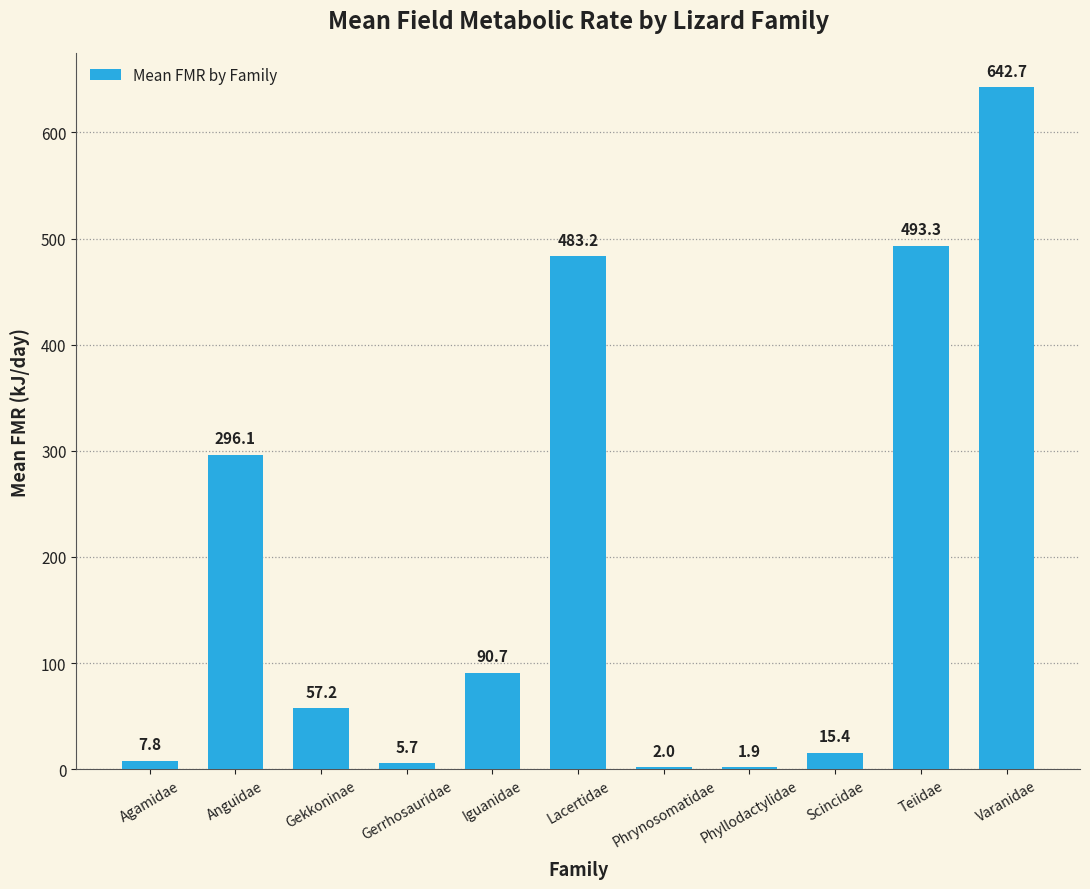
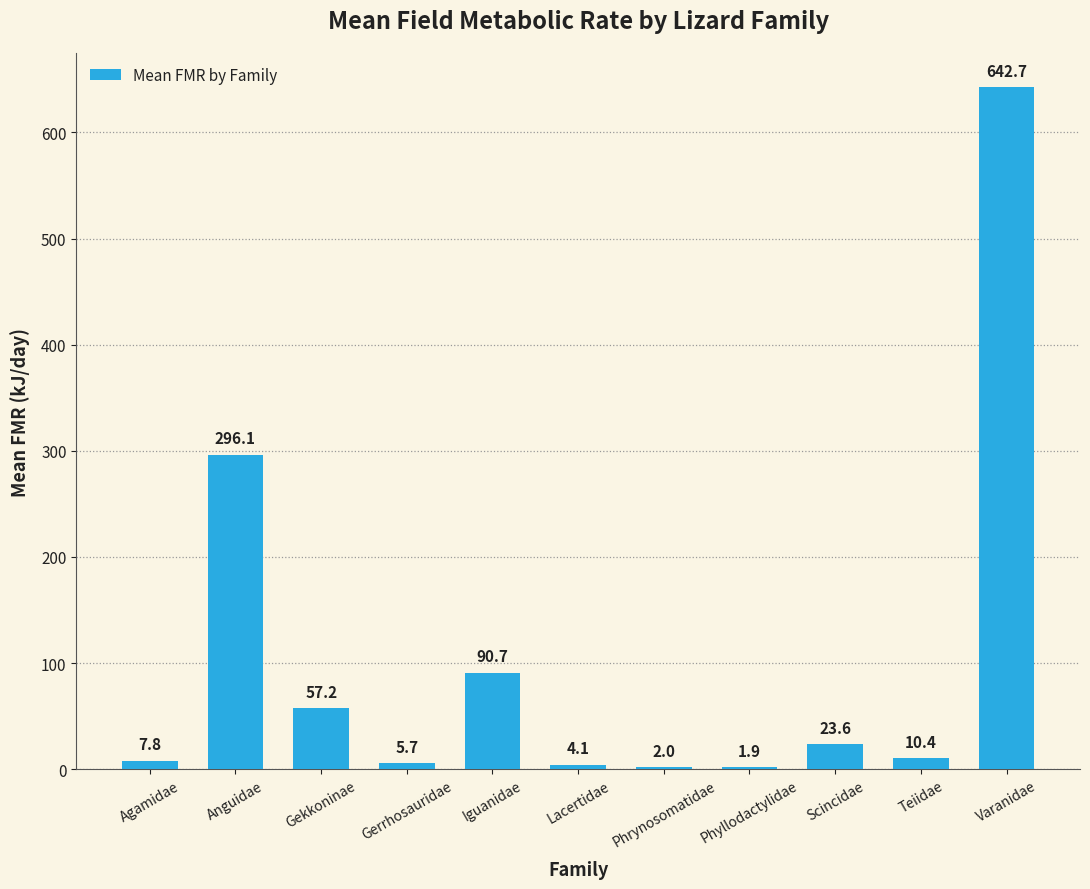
  {
    "Agamidae": 7.8,
    "Anguidae": 296.1,
    "Gekkoninae": 57.2,
    "Gerrhosauridae": 5.7,
    "Iguanidae": 90.7,
-   "Lacertidae": 483.2,
+   "Lacertidae": 4.1,
    "Phrynosomatidae": 2.0,
    "Phyllodactylidae": 1.9,
-   "Scincidae": 15.4,
-   "Teiidae": 493.3,
+   "Scincidae": 23.6,
+   "Teiidae": 10.4,
    "Varanidae": 642.7
  }
